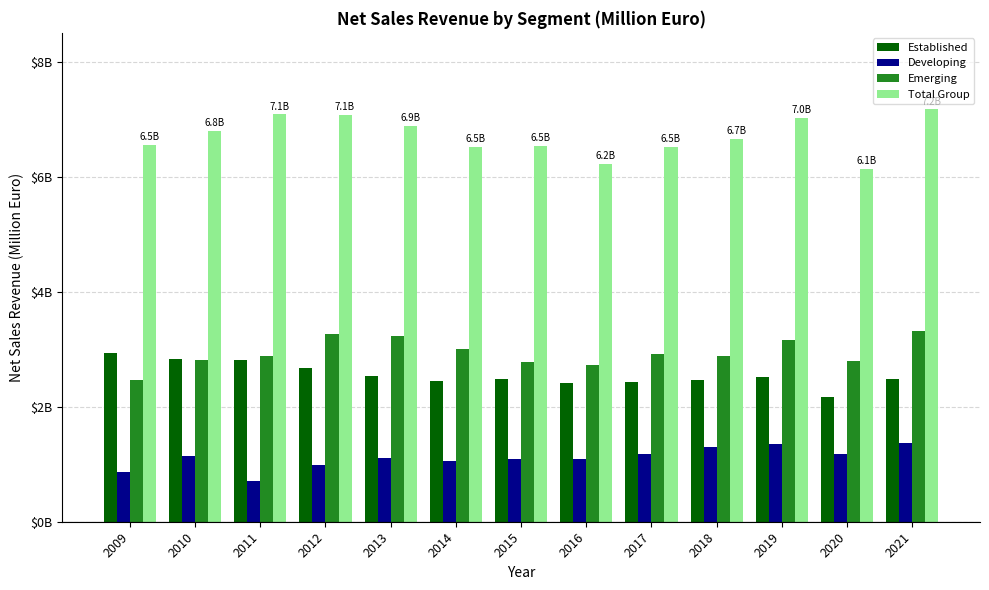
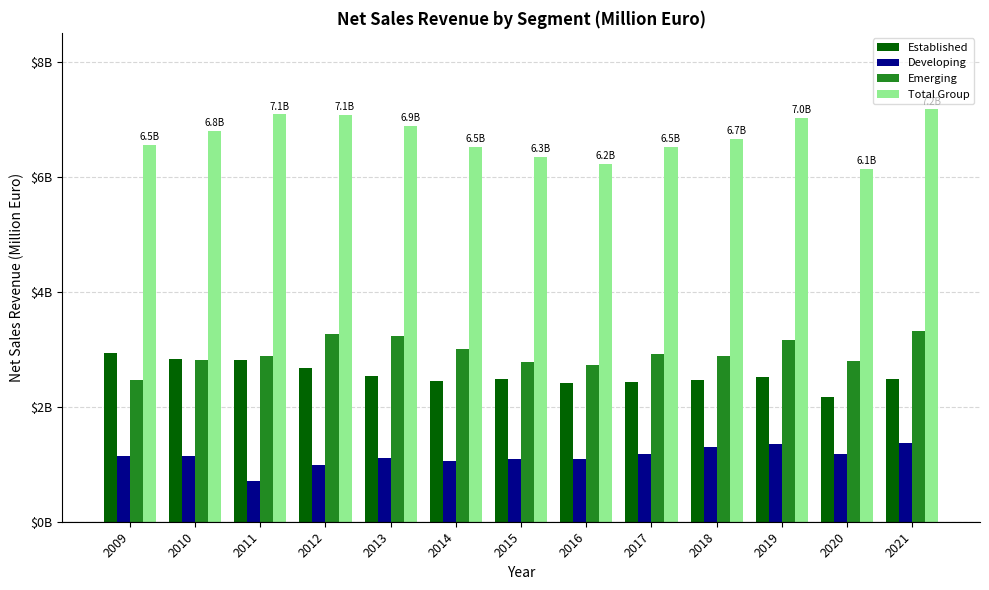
  {
    "Established": {
      "2009": "$2900000000",
      "2010": "$2800000000",
      "2011": "$2800000000",
      "2012": "$2700000000",
      "2013": "$2500000000",
      "2014": "$2400000000",
      "2015": "$2500000000",
      "2016": "$2400000000",
      "2017": "$2400000000",
      "2018": "$2500000000",
      "2019": "$2500000000",
      "2020": "$2200000000",
      "2021": "$2500000000"
    },
    "Developing": {
-     "2009": "$900000000",
+     "2009": "$1100000000",
      "2010": "$1100000000",
      "2011": "$700000000",
      "2012": "$1000000000",
      "2013": "$1100000000",
      "2014": "$1100000000",
      "2015": "$1100000000",
      "2016": "$1100000000",
      "2017": "$1200000000",
      "2018": "$1300000000",
      "2019": "$1400000000",
      "2020": "$1200000000",
      "2021": "$1400000000"
    },
    "Emerging": {
      "2009": "$2500000000",
      "2010": "$2800000000",
      "2011": "$2900000000",
      "2012": "$3300000000",
      "2013": "$3200000000",
      "2014": "$3000000000",
      "2015": "$2800000000",
      "2016": "$2700000000",
      "2017": "$2900000000",
      "2018": "$2900000000",
      "2019": "$3200000000",
      "2020": "$2800000000",
      "2021": "$3300000000"
    },
    "Total Group": {
      "2009": "6.5B",
      "2010": "6.8B",
      "2011": "7.1B",
      "2012": "7.1B",
      "2013": "6.9B",
      "2014": "6.5B",
-     "2015": "6.5B",
+     "2015": "6.3B",
      "2016": "6.2B",
      "2017": "6.5B",
      "2018": "6.7B",
      "2019": "7.0B",
      "2020": "6.1B"
    }
  }
